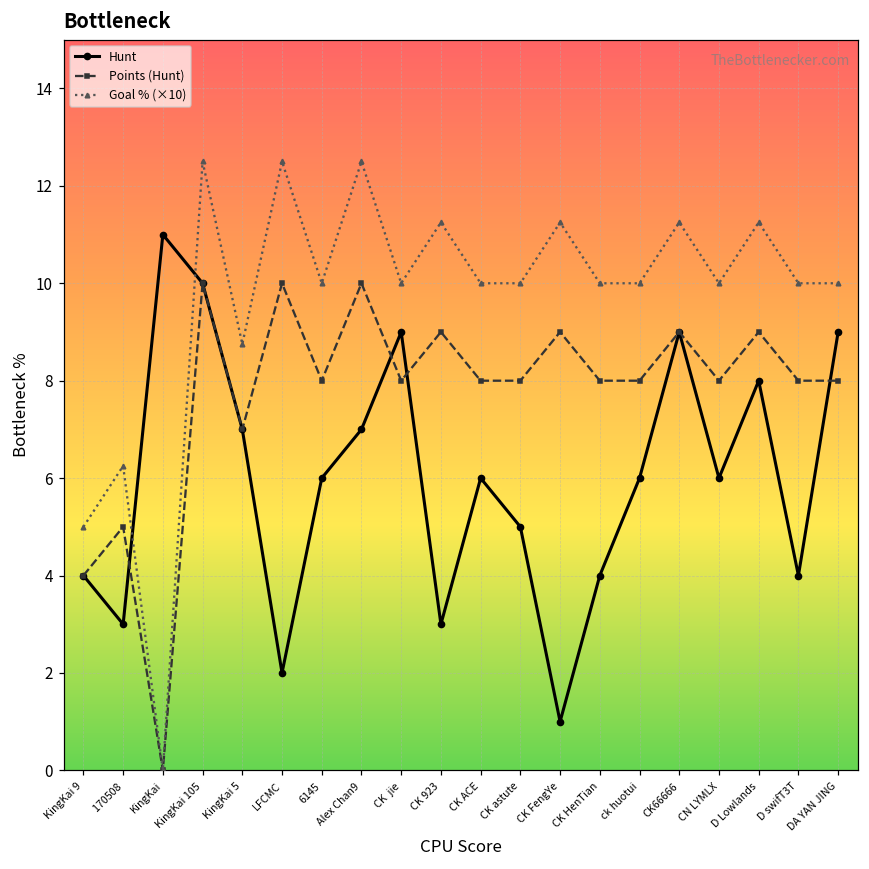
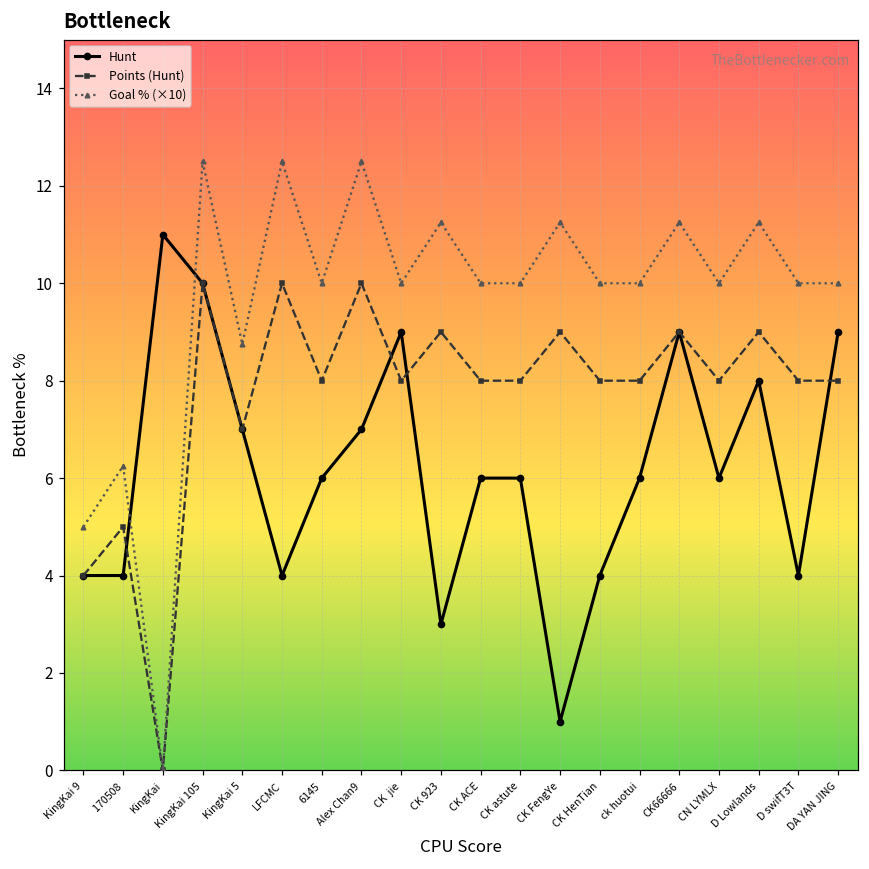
  {
    "Hunt": {
-     "170508": 3,
+     "170508": 4,
      "KingKai": 11,
-     "LFCMC": 2,
+     "LFCMC": 4,
      "6145": 6,
      "Alex Chan9": 7,
      "CK jie": 9,
      "CK 923": 3,
      "CK ACE": 6,
-     "CK astute": 5,
+     "CK astute": 6,
      "CK FengYe": 1,
      "CK HenTian": 4,
      "ck huotui": 6,
      "CN LYMLX": 6,
      "D Lowlands": 8,
      "D swifT3T": 4,
      "DA YAN JING": 9
    }
  }
